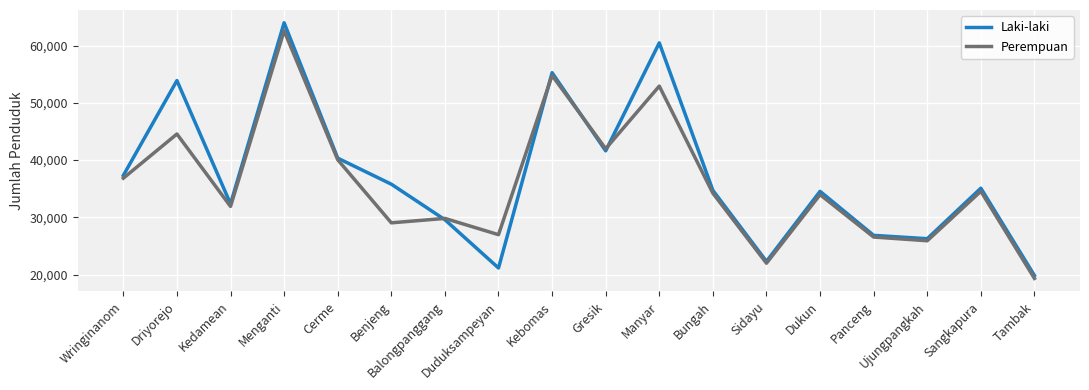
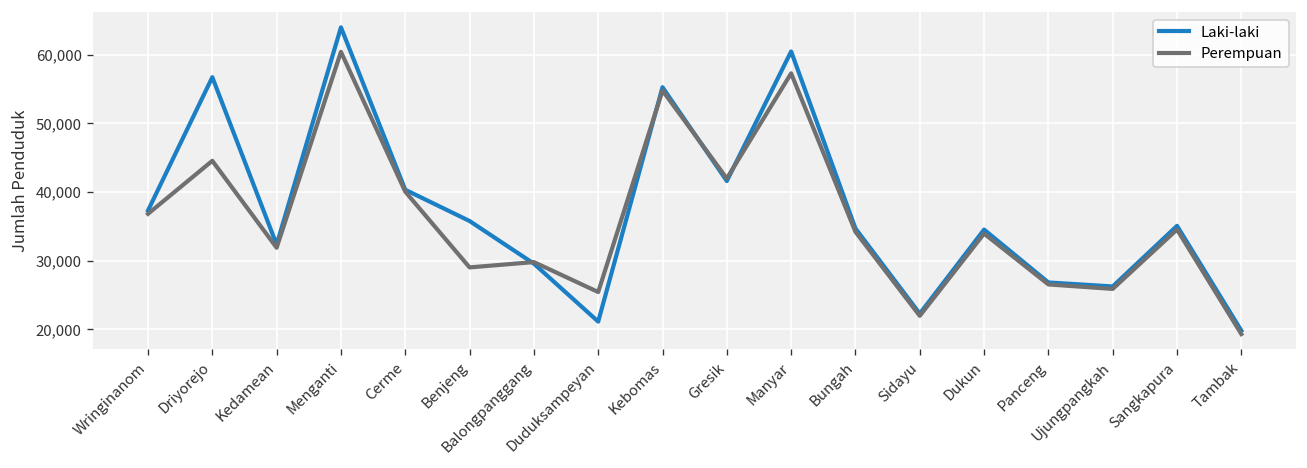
  {
    "Laki-laki": {
      "Wringinanom": "37,000",
-     "Driyorejo": "54,000",
+     "Driyorejo": "57,000",
      "Menganti": "64,000",
      "Benjeng": "36,000",
      "Duduksampeyan": "21,000",
      "Kebomas": "55,000",
      "Manyar": "60,000",
      "Bungah": "35,000",
      "Dukun": "35,000",
      "Sangkapura": "35,000",
      "Tambak": "20,000"
    },
    "Perempuan": {
      "Wringinanom": "37,000",
      "Driyorejo": "45,000",
-     "Menganti": "63,000",
+     "Menganti": "60,000",
      "Benjeng": "29,000",
-     "Duduksampeyan": "27,000",
+     "Duduksampeyan": "25,000",
      "Kebomas": "55,000",
-     "Manyar": "53,000",
+     "Manyar": "57,000",
      "Bungah": "34,000",
      "Dukun": "34,000",
      "Sangkapura": "35,000",
      "Tambak": "19,000"
    }
  }
